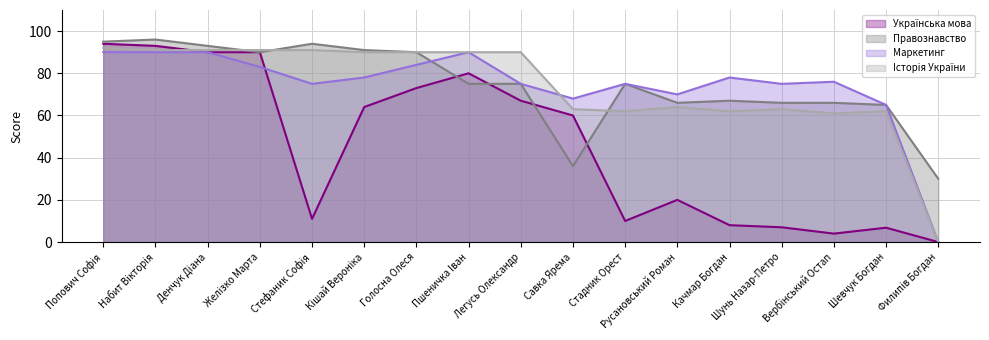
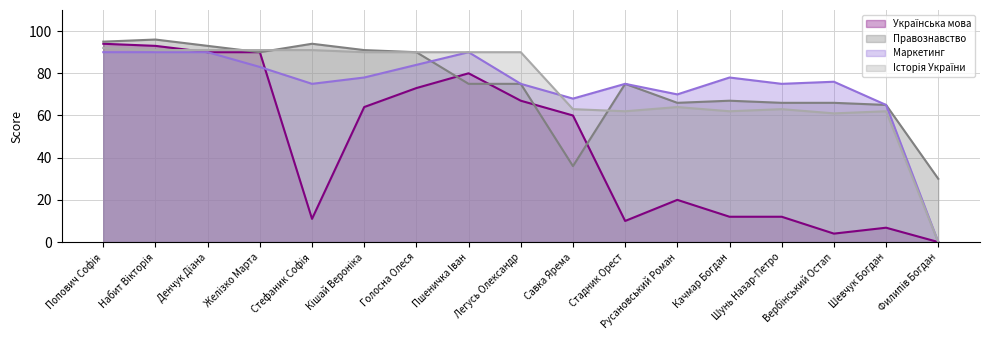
  {
    "Українська мова": {
      "Набит Вікторія": 93,
      "Стефаник Софія": 11,
      "Кішай Вероніка": 64,
      "Голосна Олеся": 73,
      "Пшеничка Іван": 80,
      "Легусь Олександр": 67,
      "Савка Ярема": 60,
      "Стадник Орест": 10,
      "Русановський Роман": 20,
-     "Качмар Богдан": 8,
-     "Шунь Назар-Петро": 7,
+     "Качмар Богдан": 12,
+     "Шунь Назар-Петро": 12,
      "Вербінський Остап": 4,
      "Шевчук Богдан": 7
    }
  }
